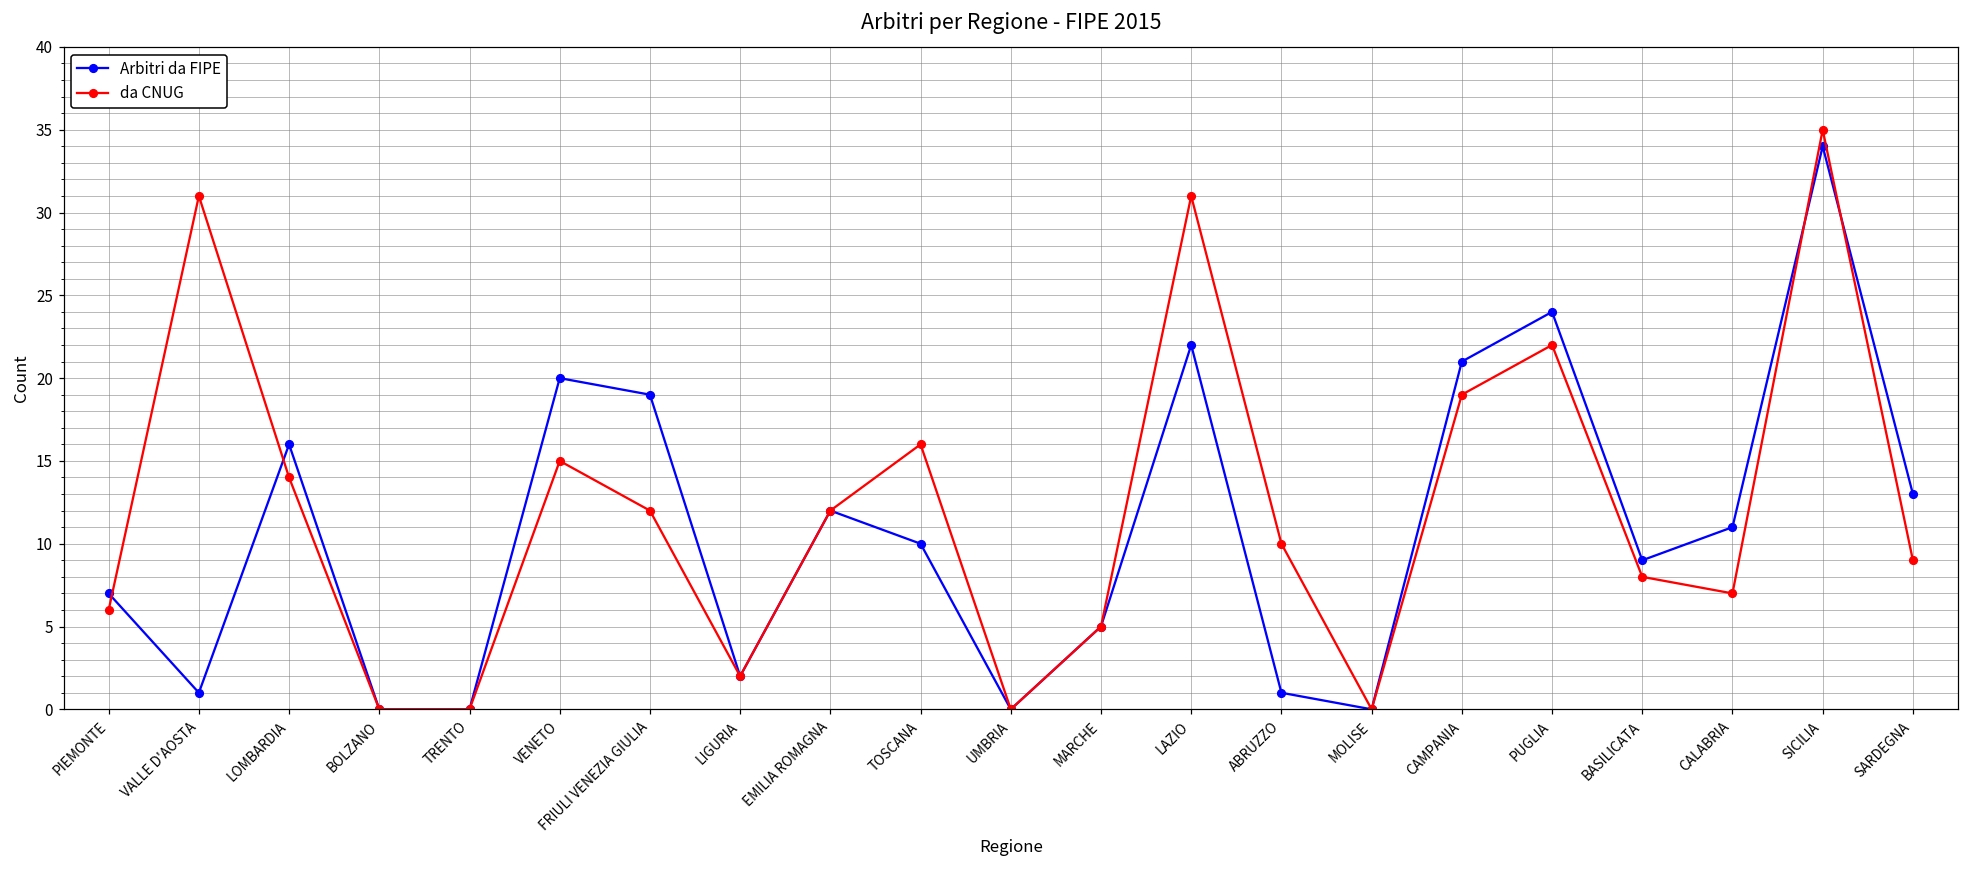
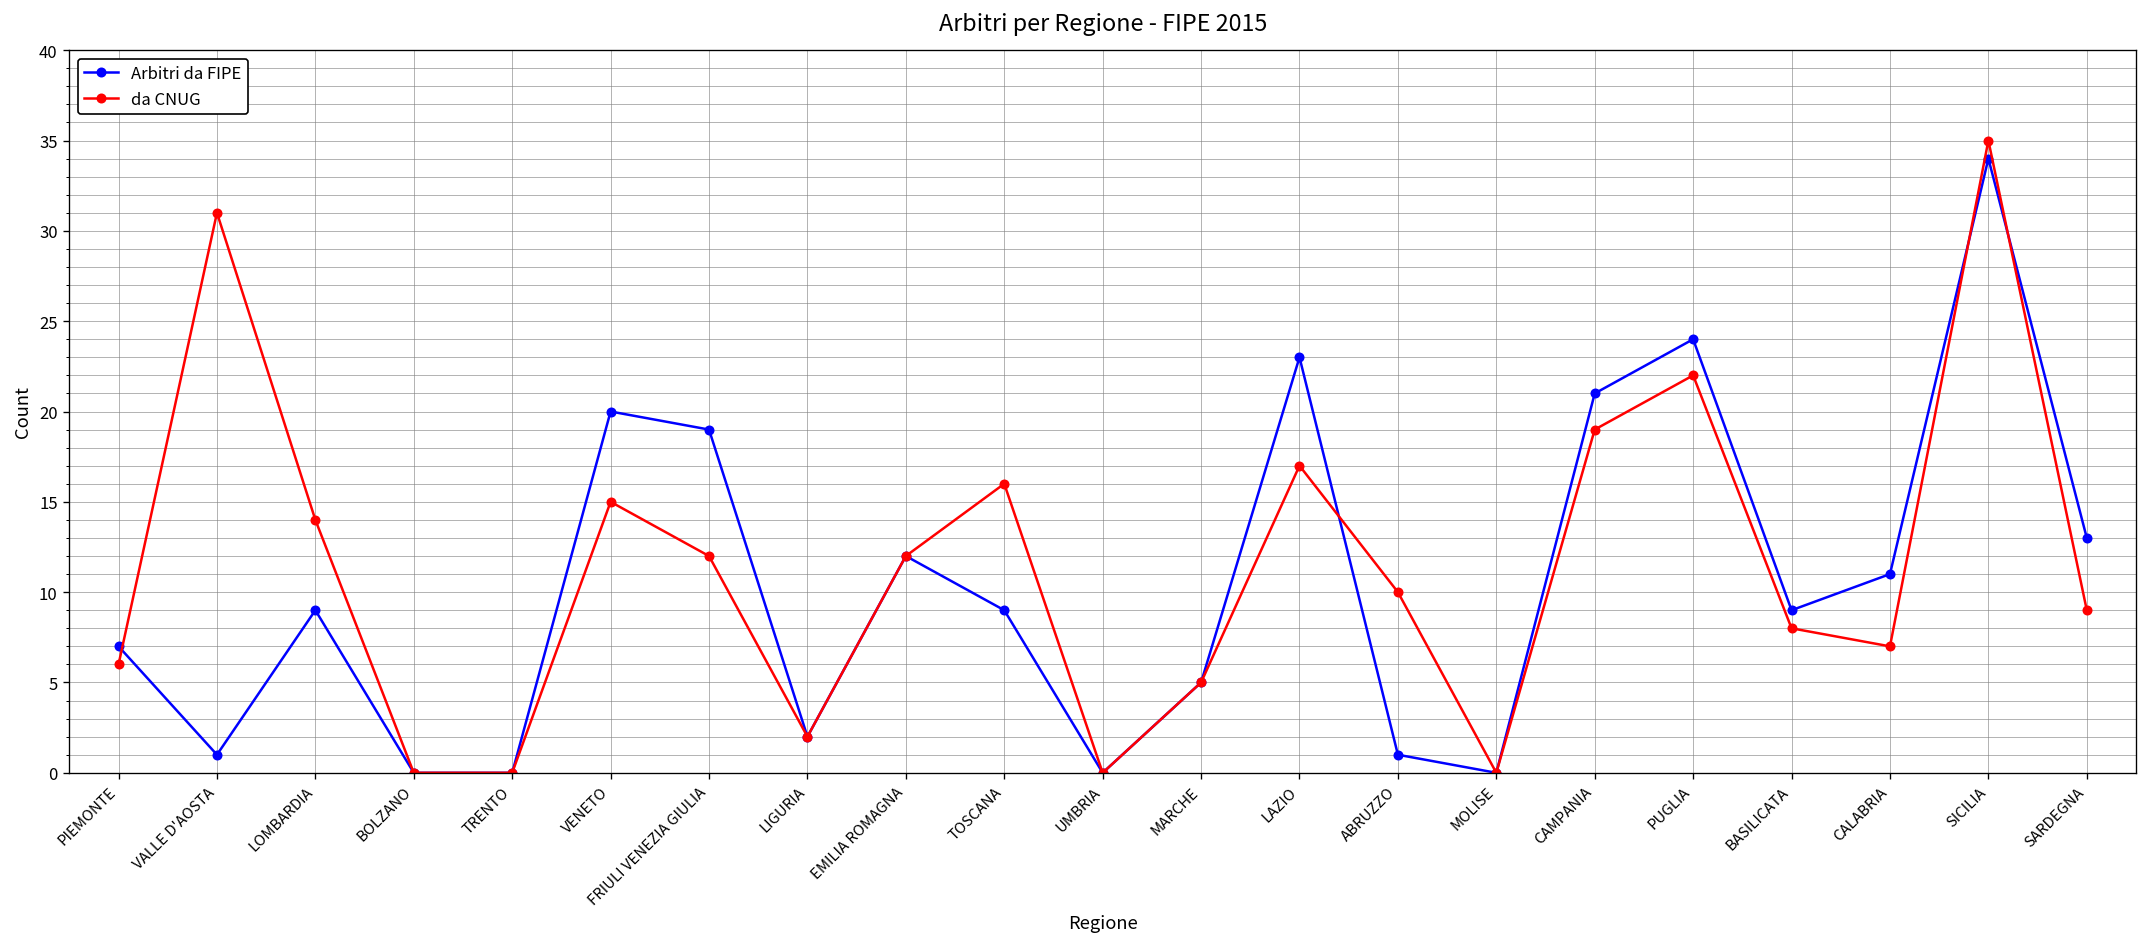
  {
    "Arbitri da FIPE": {
      "PIEMONTE": 7,
      "VALLE D'AOSTA": 1,
-     "LOMBARDIA": 16,
+     "LOMBARDIA": 9,
      "VENETO": 20,
      "FRIULI VENEZIA GIULIA": 19,
-     "TOSCANA": 10,
-     "LAZIO": 22,
+     "TOSCANA": 9,
+     "LAZIO": 23,
      "ABRUZZO": 1,
      "CAMPANIA": 21,
      "PUGLIA": 24,
      "BASILICATA": 9,
      "CALABRIA": 11,
      "SICILIA": 34,
      "SARDEGNA": 13
    },
    "da CNUG": {
      "PIEMONTE": 6,
      "VALLE D'AOSTA": 31,
      "LOMBARDIA": 14,
      "VENETO": 15,
      "FRIULI VENEZIA GIULIA": 12,
      "TOSCANA": 16,
-     "LAZIO": 31,
+     "LAZIO": 17,
      "ABRUZZO": 10,
      "CAMPANIA": 19,
      "PUGLIA": 22,
      "BASILICATA": 8,
      "CALABRIA": 7,
      "SICILIA": 35,
      "SARDEGNA": 9
    }
  }
